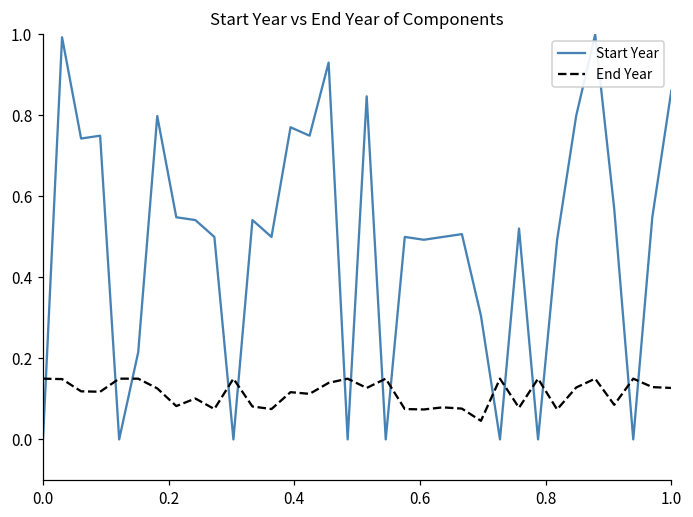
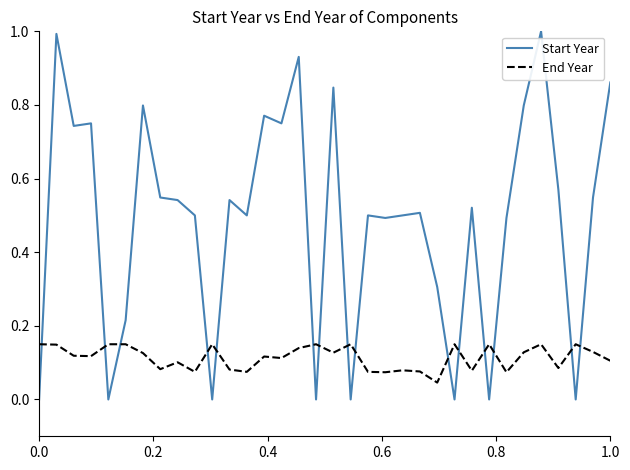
  {
    "Start Year": {
      "0.0": 0.00,
      "1.0": 0.86
    },
    "End Year": {
      "0.0": 0.15,
-     "1.0": 0.13
+     "1.0": 0.11
    }
  }
